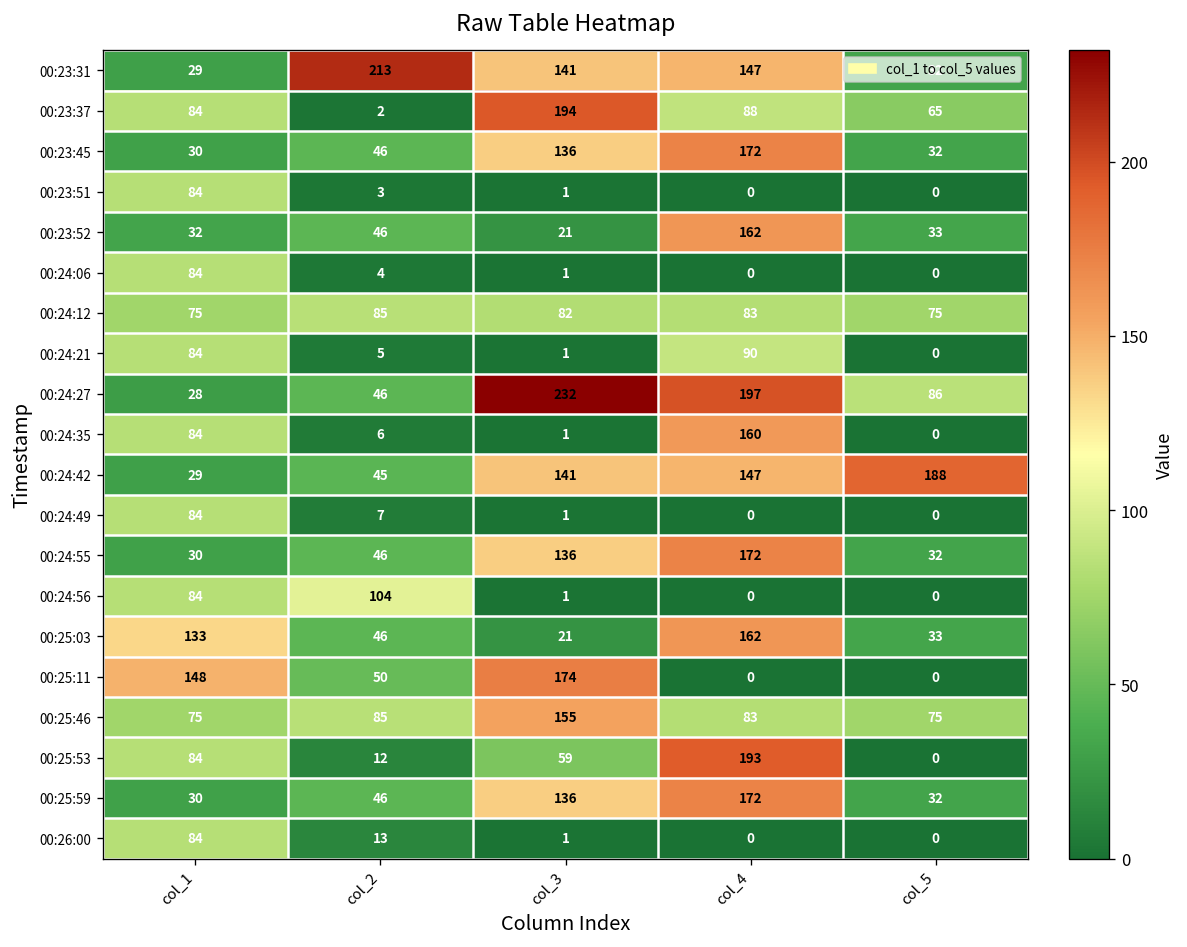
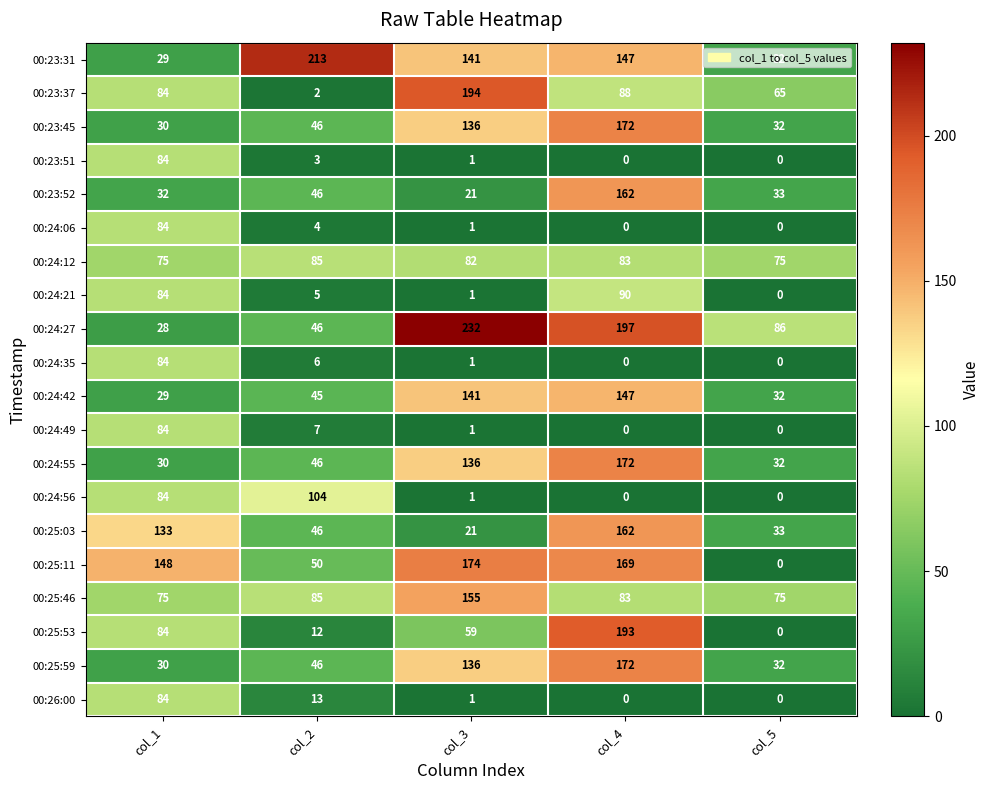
  {
    "00:23:31": {
      "col_1": 29,
      "col_2": 213,
      "col_3": 141,
      "col_4": 147
    },
    "00:23:37": {
      "col_1": 84,
      "col_2": 2,
      "col_3": 194,
      "col_4": 88,
      "col_5": 65
    },
    "00:23:45": {
      "col_1": 30,
      "col_2": 46,
      "col_3": 136,
      "col_4": 172,
      "col_5": 32
    },
    "00:23:51": {
      "col_1": 84,
      "col_2": 3,
      "col_3": 1,
      "col_4": 0,
      "col_5": 0
    },
    "00:23:52": {
      "col_1": 32,
      "col_2": 46,
      "col_3": 21,
      "col_4": 162,
      "col_5": 33
    },
    "00:24:06": {
      "col_1": 84,
      "col_2": 4,
      "col_3": 1,
      "col_4": 0,
      "col_5": 0
    },
    "00:24:12": {
      "col_1": 75,
      "col_2": 85,
      "col_3": 82,
      "col_4": 83,
      "col_5": 75
    },
    "00:24:21": {
      "col_1": 84,
      "col_2": 5,
      "col_3": 1,
      "col_4": 90,
      "col_5": 0
    },
    "00:24:27": {
      "col_1": 28,
      "col_2": 46,
      "col_3": 232,
      "col_4": 197,
      "col_5": 86
    },
    "00:24:35": {
      "col_1": 84,
      "col_2": 6,
      "col_3": 1,
-     "col_4": 160,
+     "col_4": 0,
      "col_5": 0
    },
    "00:24:42": {
      "col_1": 29,
      "col_2": 45,
      "col_3": 141,
      "col_4": 147,
-     "col_5": 188
+     "col_5": 32
    },
    "00:24:49": {
      "col_1": 84,
      "col_2": 7,
      "col_3": 1,
      "col_4": 0,
      "col_5": 0
    },
    "00:24:55": {
      "col_1": 30,
      "col_2": 46,
      "col_3": 136,
      "col_4": 172,
      "col_5": 32
    },
    "00:24:56": {
      "col_1": 84,
      "col_2": 104,
      "col_3": 1,
      "col_4": 0,
      "col_5": 0
    },
    "00:25:03": {
      "col_1": 133,
      "col_2": 46,
      "col_3": 21,
      "col_4": 162,
      "col_5": 33
    },
    "00:25:11": {
      "col_1": 148,
      "col_2": 50,
      "col_3": 174,
-     "col_4": 0,
+     "col_4": 169,
      "col_5": 0
    },
    "00:25:46": {
      "col_1": 75,
      "col_2": 85,
      "col_3": 155,
      "col_4": 83,
      "col_5": 75
    },
    "00:25:53": {
      "col_1": 84,
      "col_2": 12,
      "col_3": 59,
      "col_4": 193,
      "col_5": 0
    },
    "00:25:59": {
      "col_1": 30,
      "col_2": 46,
      "col_3": 136,
      "col_4": 172,
      "col_5": 32
    },
    "00:26:00": {
      "col_1": 84,
      "col_2": 13,
      "col_3": 1,
      "col_4": 0,
      "col_5": 0
    }
  }
